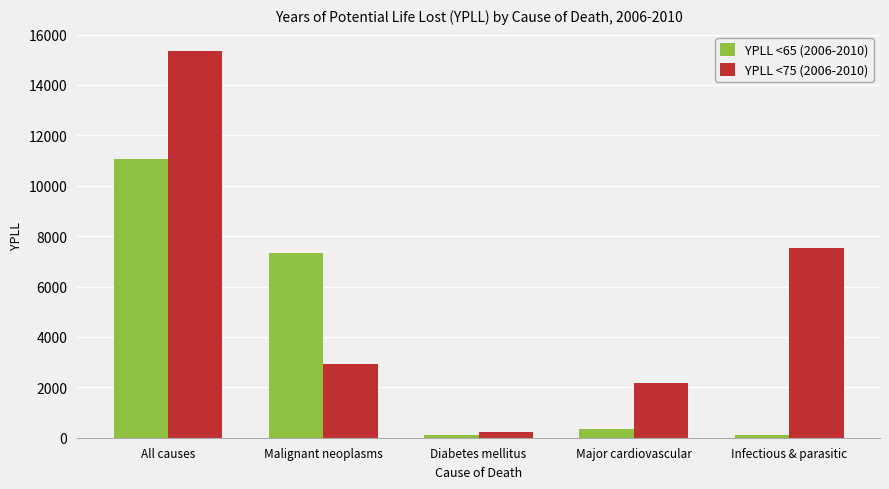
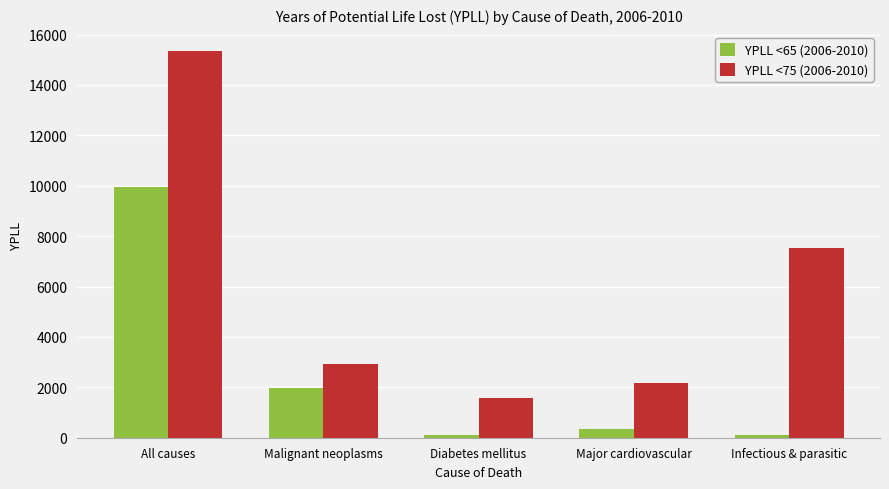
  {
    "YPLL <65 (2006-2010)": {
-     "All causes": 11100,
-     "Malignant neoplasms": 7300,
+     "All causes": 9900,
+     "Malignant neoplasms": 2000,
      "Major cardiovascular": 300
    },
    "YPLL <75 (2006-2010)": {
      "All causes": 15300,
      "Malignant neoplasms": 2900,
-     "Diabetes mellitus": 200,
+     "Diabetes mellitus": 1600,
      "Major cardiovascular": 2200,
      "Infectious & parasitic": 7500
    }
  }
